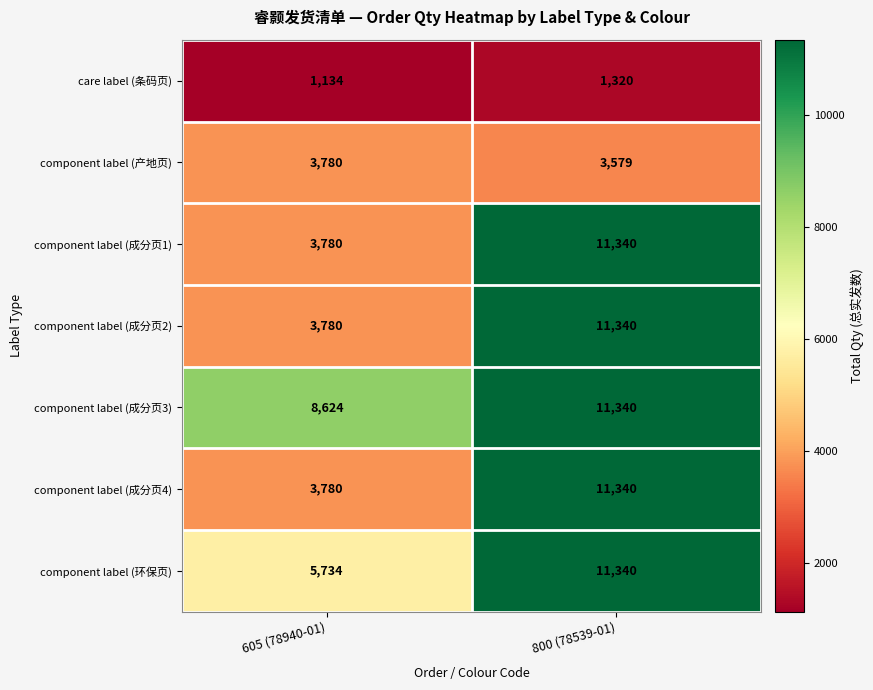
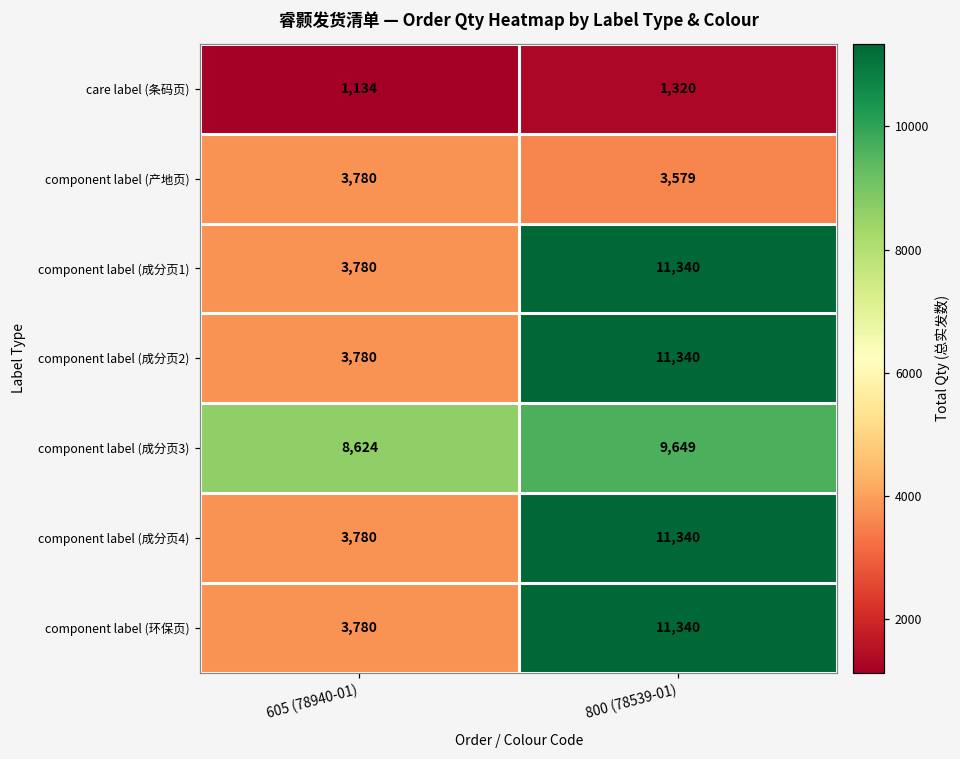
  {
    "care label (条码页)": {
      "605 (78940-01)": "1,134",
      "800 (78539-01)": "1,320"
    },
    "component label (产地页)": {
      "605 (78940-01)": "3,780",
      "800 (78539-01)": "3,579"
    },
    "component label (成分页1)": {
      "605 (78940-01)": "3,780",
      "800 (78539-01)": "11,340"
    },
    "component label (成分页2)": {
      "605 (78940-01)": "3,780",
      "800 (78539-01)": "11,340"
    },
    "component label (成分页3)": {
      "605 (78940-01)": "8,624",
-     "800 (78539-01)": "11,340"
+     "800 (78539-01)": "9,649"
    },
    "component label (成分页4)": {
      "605 (78940-01)": "3,780",
      "800 (78539-01)": "11,340"
    },
    "component label (环保页)": {
-     "605 (78940-01)": "5,734",
+     "605 (78940-01)": "3,780",
      "800 (78539-01)": "11,340"
    }
  }
